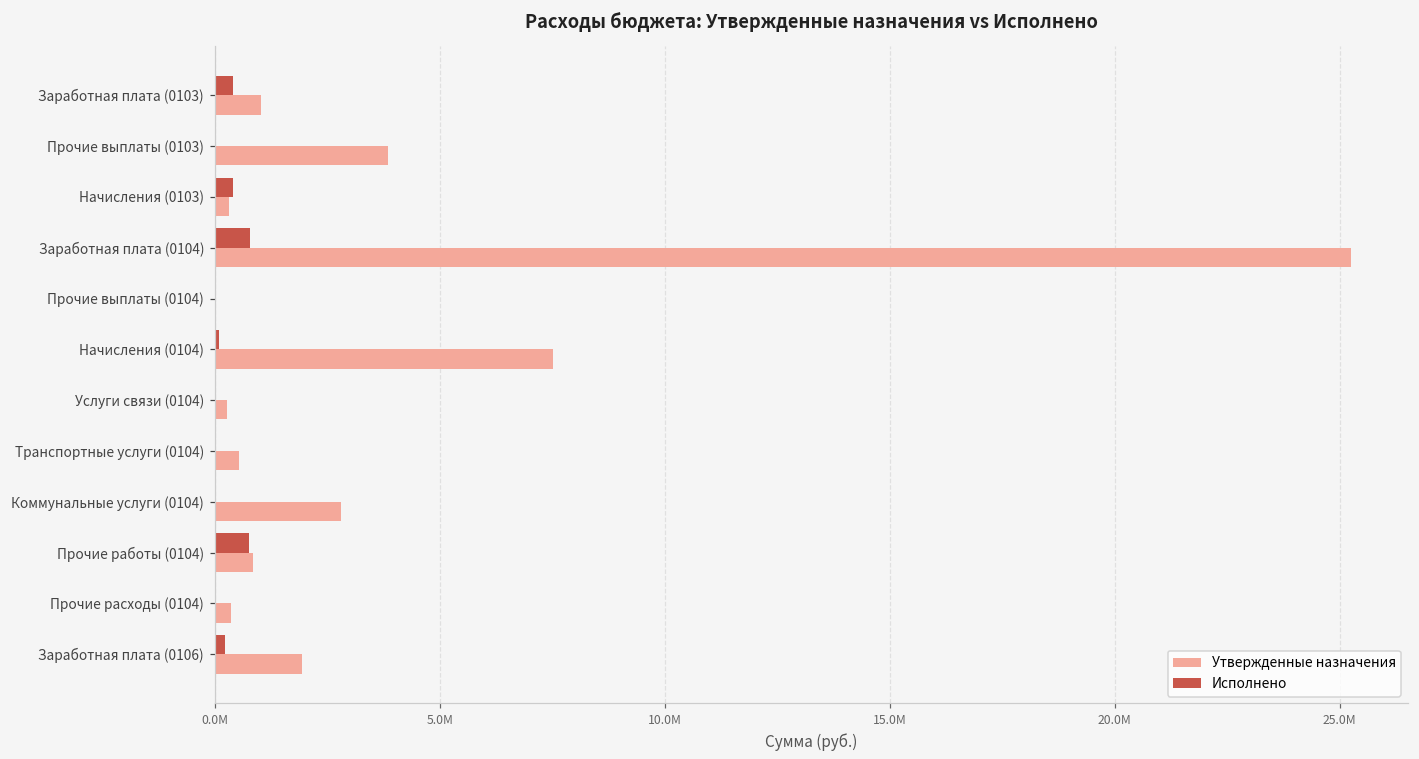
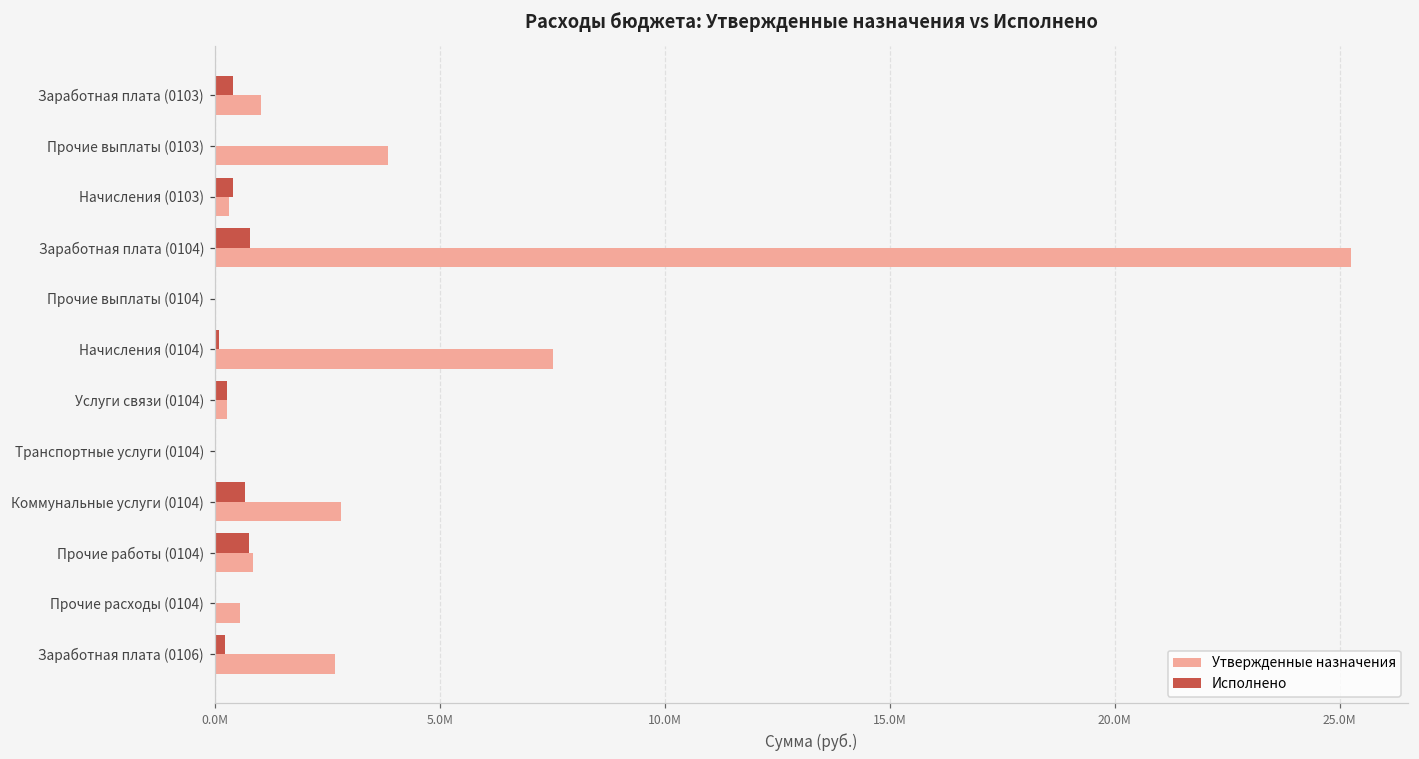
  {
    "Утвержденные назначения": {
      "Заработная плата (0103)": 1000000,
      "Прочие выплаты (0103)": 3800000,
      "Начисления (0103)": 300000,
      "Заработная плата (0104)": 25300000,
      "Начисления (0104)": 7500000,
      "Услуги связи (0104)": 300000,
-     "Транспортные услуги (0104)": 500000,
+     "Транспортные услуги (0104)": 0,
      "Коммунальные услуги (0104)": 2800000,
      "Прочие работы (0104)": 900000,
-     "Прочие расходы (0104)": 400000,
-     "Заработная плата (0106)": 1900000
+     "Прочие расходы (0104)": 600000,
+     "Заработная плата (0106)": 2700000
    },
    "Исполнено": {
      "Заработная плата (0103)": 400000,
      "Прочие выплаты (0103)": 0,
      "Начисления (0103)": 400000,
      "Заработная плата (0104)": 800000,
      "Прочие выплаты (0104)": 0,
      "Начисления (0104)": 100000,
-     "Услуги связи (0104)": 0,
+     "Услуги связи (0104)": 300000,
      "Транспортные услуги (0104)": 0,
-     "Коммунальные услуги (0104)": 0,
+     "Коммунальные услуги (0104)": 700000,
      "Прочие работы (0104)": 800000,
      "Заработная плата (0106)": 200000
    }
  }
